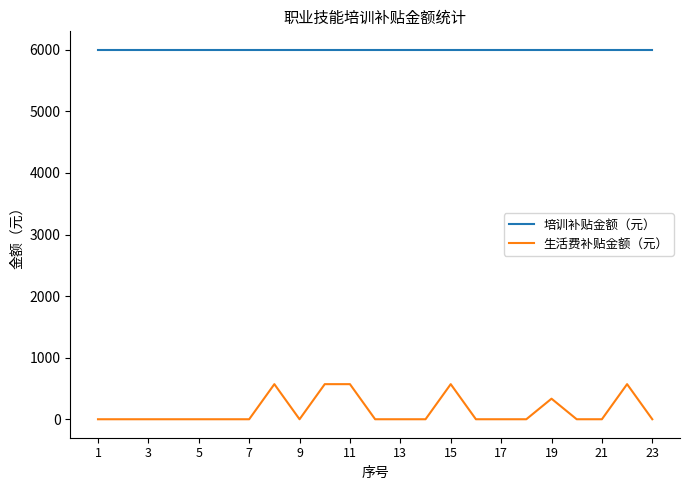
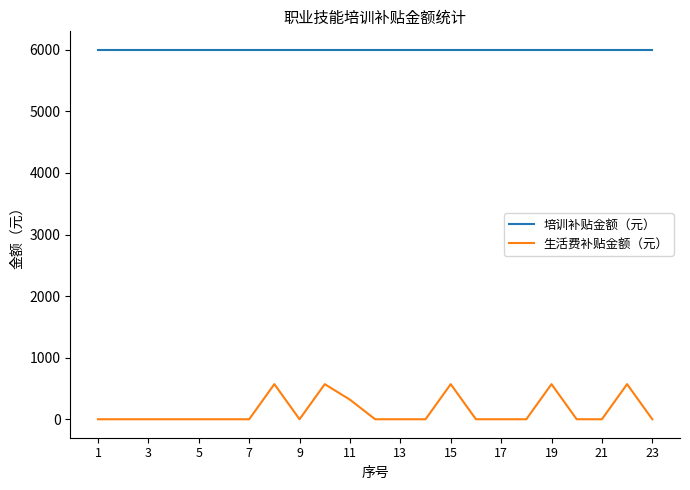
  {
    "培训补贴金额（元）": {
      "1": 6000,
      "3": 6000,
      "5": 6000,
      "7": 6000,
      "9": 6000,
      "11": 6000,
      "13": 6000,
      "15": 6000,
      "17": 6000,
      "19": 6000,
      "21": 6000,
      "23": 6000
    },
    "生活费补贴金额（元）": {
      "1": 0,
      "3": 0,
      "5": 0,
      "7": 0,
      "9": 0,
-     "11": 600,
+     "11": 300,
      "13": 0,
      "15": 600,
      "17": 0,
-     "19": 300,
+     "19": 600,
      "21": 0,
      "23": 0
    }
  }
